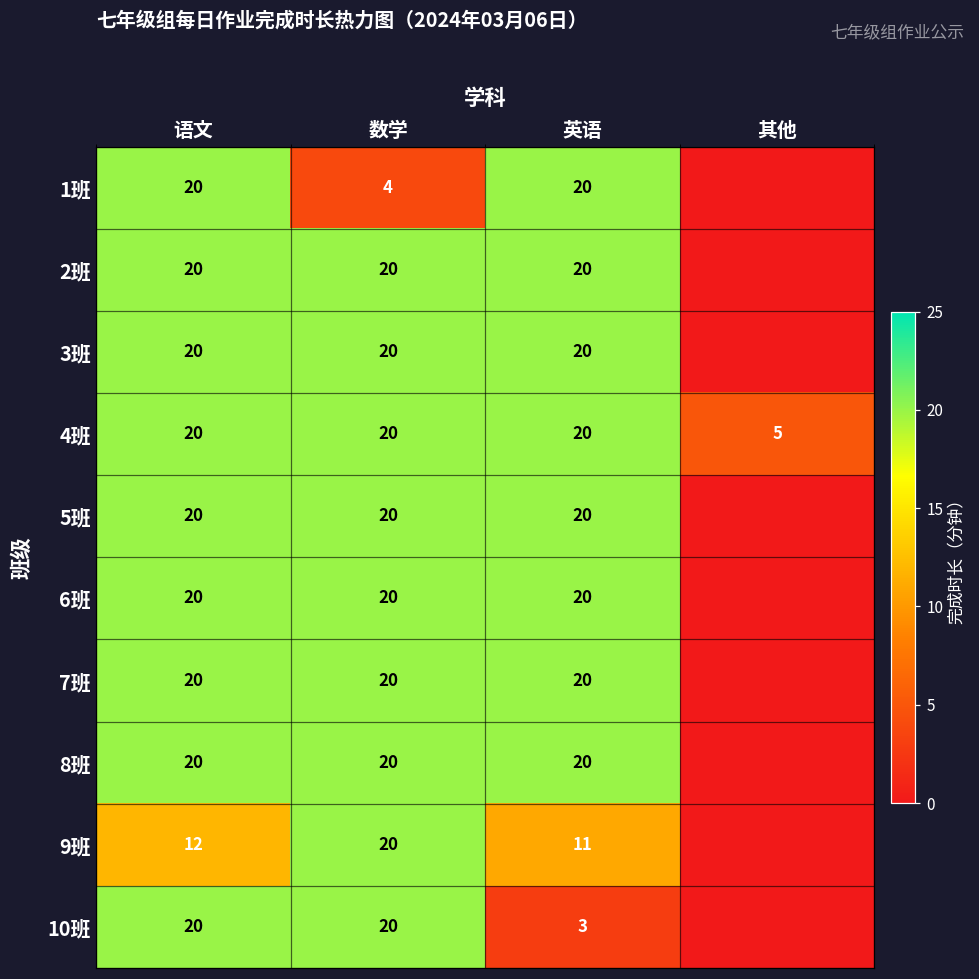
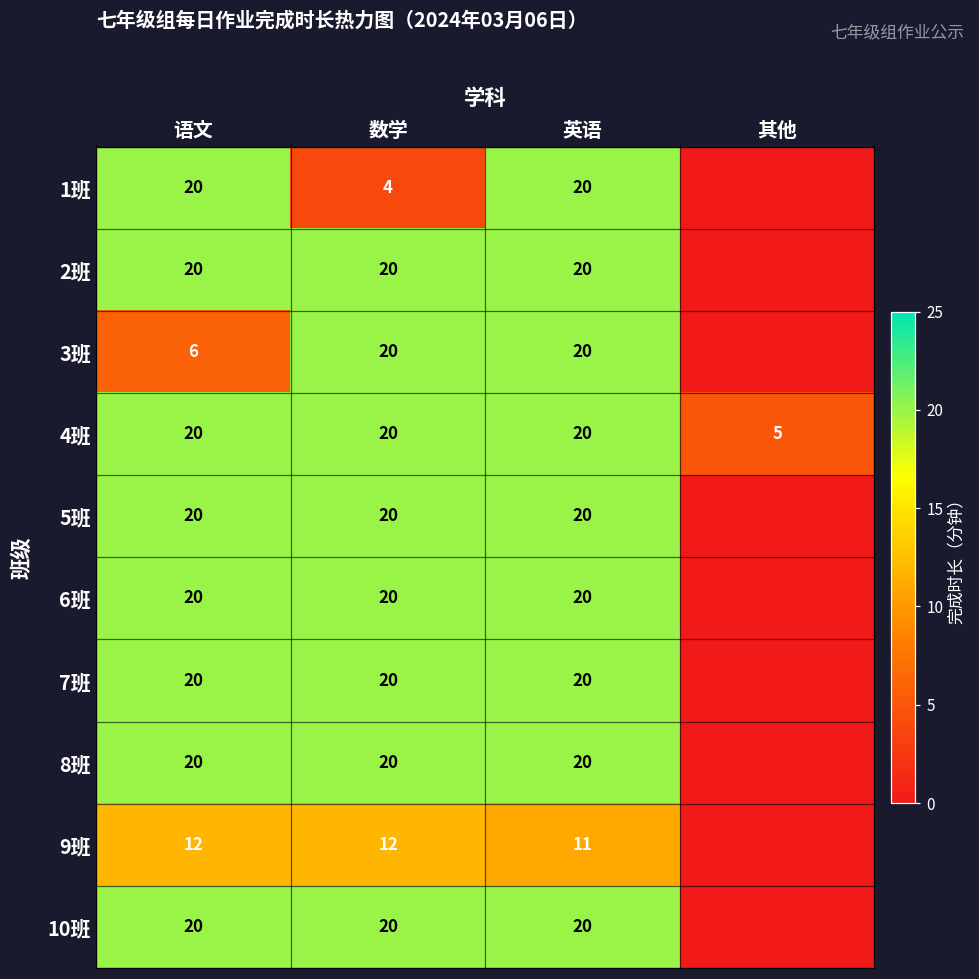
  {
    "1班": {
      "语文": 20,
      "数学": 4,
      "英语": 20
    },
    "2班": {
      "语文": 20,
      "数学": 20,
      "英语": 20
    },
    "3班": {
-     "语文": 20,
+     "语文": 6,
      "数学": 20,
      "英语": 20
    },
    "4班": {
      "语文": 20,
      "数学": 20,
      "英语": 20,
      "其他": 5
    },
    "5班": {
      "语文": 20,
      "数学": 20,
      "英语": 20
    },
    "6班": {
      "语文": 20,
      "数学": 20,
      "英语": 20
    },
    "7班": {
      "语文": 20,
      "数学": 20,
      "英语": 20
    },
    "8班": {
      "语文": 20,
      "数学": 20,
      "英语": 20
    },
    "9班": {
      "语文": 12,
-     "数学": 20,
+     "数学": 12,
      "英语": 11
    },
    "10班": {
      "语文": 20,
      "数学": 20,
-     "英语": 3
+     "英语": 20
    }
  }
